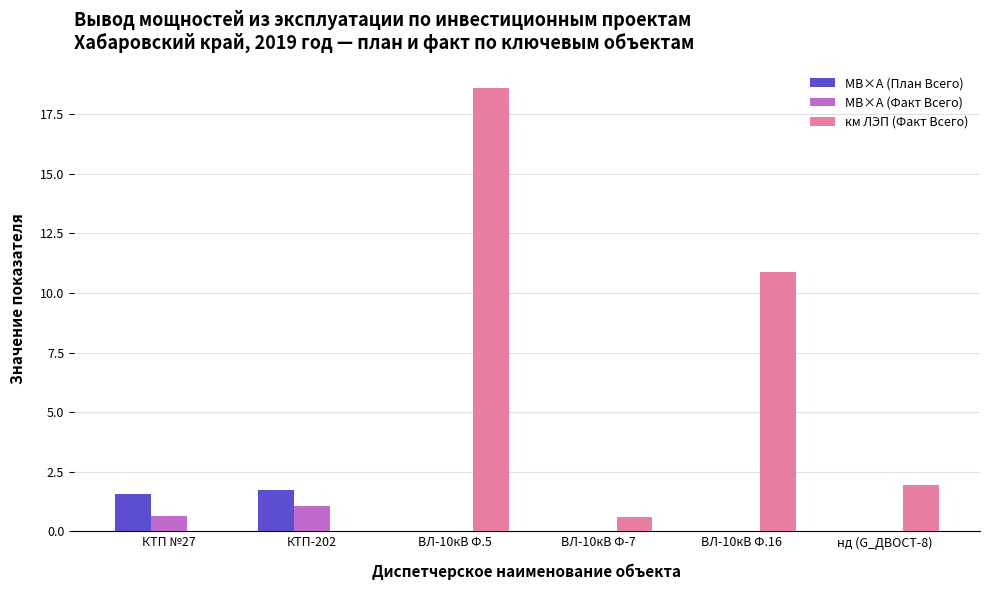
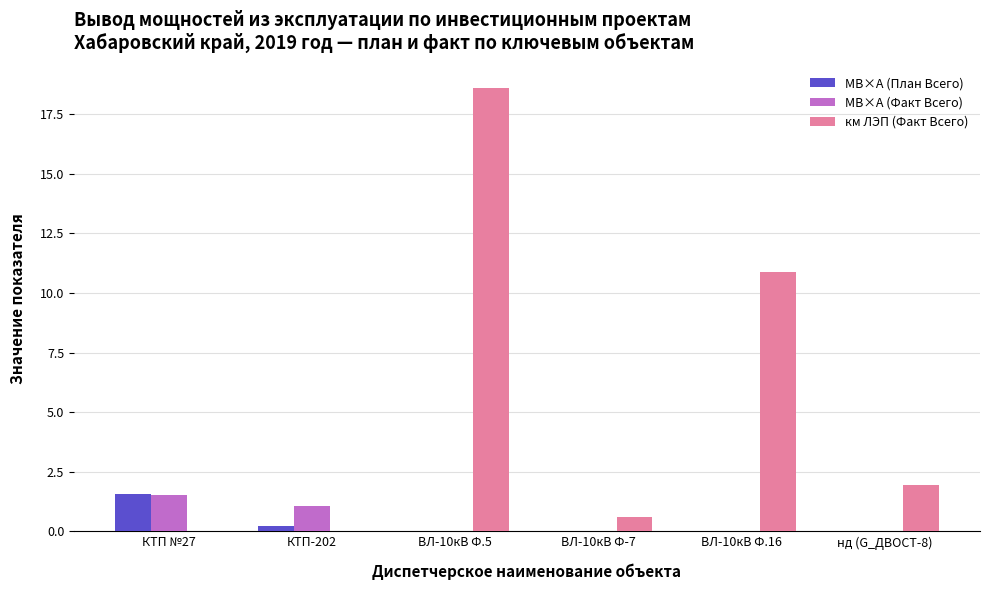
  {
    "МВ×А (План Всего)": {
      "КТП №27": 1.6,
-     "КТП-202": 1.7,
+     "КТП-202": 0.3,
      "ВЛ-10кВ Ф.5": 0.0,
      "ВЛ-10кВ Ф-7": 0.0,
      "ВЛ-10кВ Ф.16": 0.0,
      "нд (G_ДВОСТ-8)": 0.0
    },
    "МВ×А (Факт Всего)": {
-     "КТП №27": 0.6,
+     "КТП №27": 1.5,
      "КТП-202": 1.1,
      "ВЛ-10кВ Ф.5": 0.0,
      "ВЛ-10кВ Ф-7": 0.0,
      "ВЛ-10кВ Ф.16": 0.0,
      "нд (G_ДВОСТ-8)": 0.0
    },
    "км ЛЭП (Факт Всего)": {
      "КТП №27": 0.0,
      "КТП-202": 0.0,
      "ВЛ-10кВ Ф.5": 18.6,
      "ВЛ-10кВ Ф-7": 0.6,
      "ВЛ-10кВ Ф.16": 10.9,
      "нд (G_ДВОСТ-8)": 2.0
    }
  }
